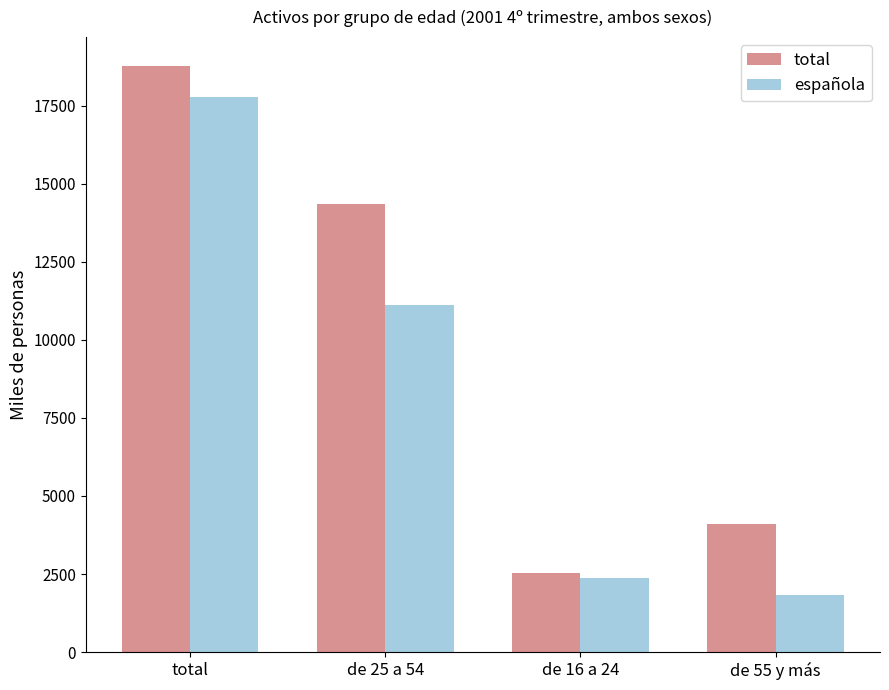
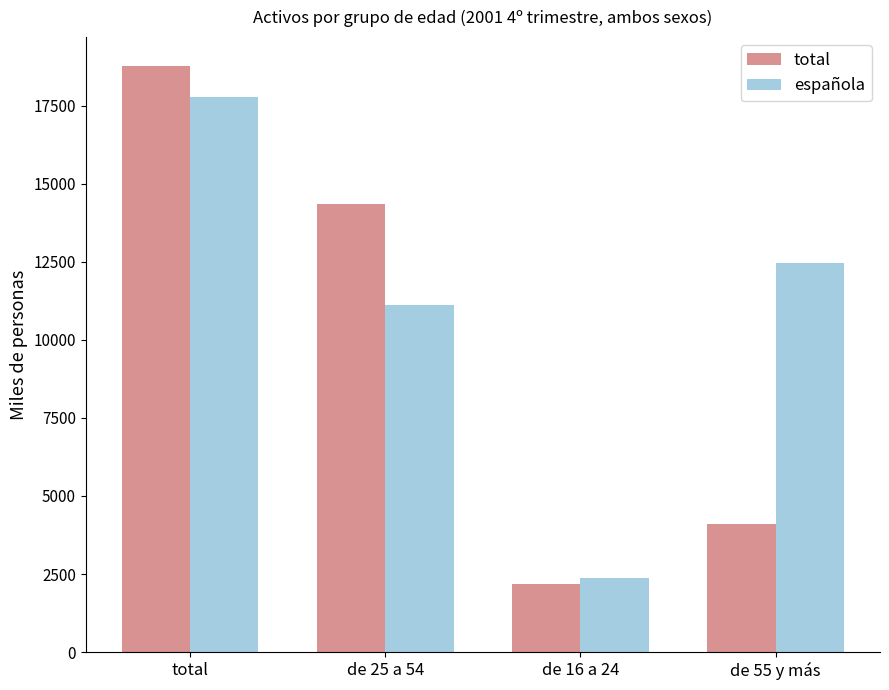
  {
    "total": {
      "total": 18800,
      "de 25 a 54": 14300,
-     "de 16 a 24": 2600,
+     "de 16 a 24": 2200,
      "de 55 y más": 4100
    },
    "española": {
      "total": 17800,
      "de 25 a 54": 11100,
      "de 16 a 24": 2400,
-     "de 55 y más": 1800
+     "de 55 y más": 12500
    }
  }
